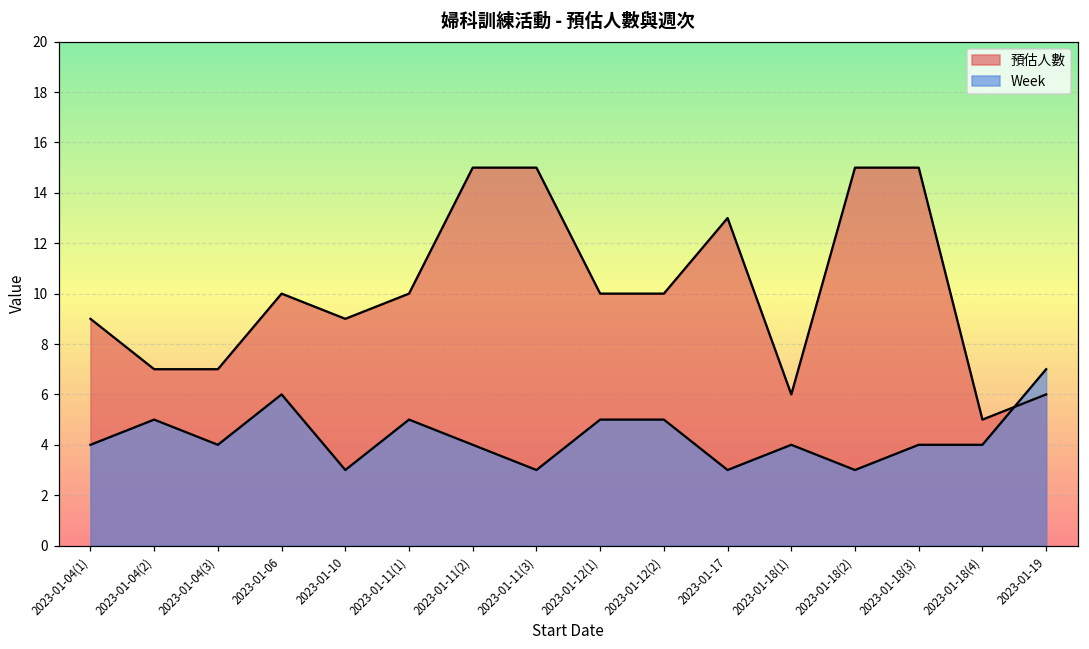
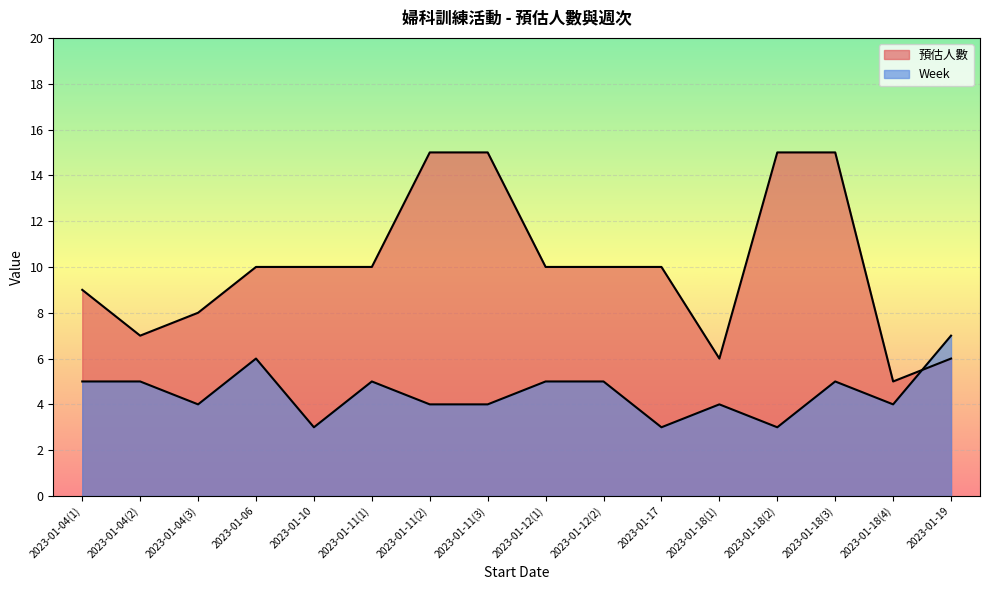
  {
    "預估人數": {
      "2023-01-04(1)": 9,
      "2023-01-04(2)": 7,
-     "2023-01-04(3)": 7,
+     "2023-01-04(3)": 8,
      "2023-01-06": 10,
-     "2023-01-10": 9,
+     "2023-01-10": 10,
      "2023-01-11(1)": 10,
      "2023-01-11(2)": 15,
      "2023-01-11(3)": 15,
      "2023-01-12(1)": 10,
      "2023-01-12(2)": 10,
-     "2023-01-17": 13,
+     "2023-01-17": 10,
      "2023-01-18(1)": 6,
      "2023-01-18(2)": 15,
      "2023-01-18(3)": 15,
      "2023-01-18(4)": 5,
      "2023-01-19": 6
    },
    "Week": {
-     "2023-01-04(1)": 4,
+     "2023-01-04(1)": 5,
      "2023-01-04(2)": 5,
      "2023-01-04(3)": 4,
      "2023-01-06": 6,
      "2023-01-10": 3,
      "2023-01-11(1)": 5,
      "2023-01-11(2)": 4,
-     "2023-01-11(3)": 3,
+     "2023-01-11(3)": 4,
      "2023-01-12(1)": 5,
      "2023-01-12(2)": 5,
      "2023-01-17": 3,
      "2023-01-18(1)": 4,
      "2023-01-18(2)": 3,
-     "2023-01-18(3)": 4,
+     "2023-01-18(3)": 5,
      "2023-01-18(4)": 4,
      "2023-01-19": 7
    }
  }
